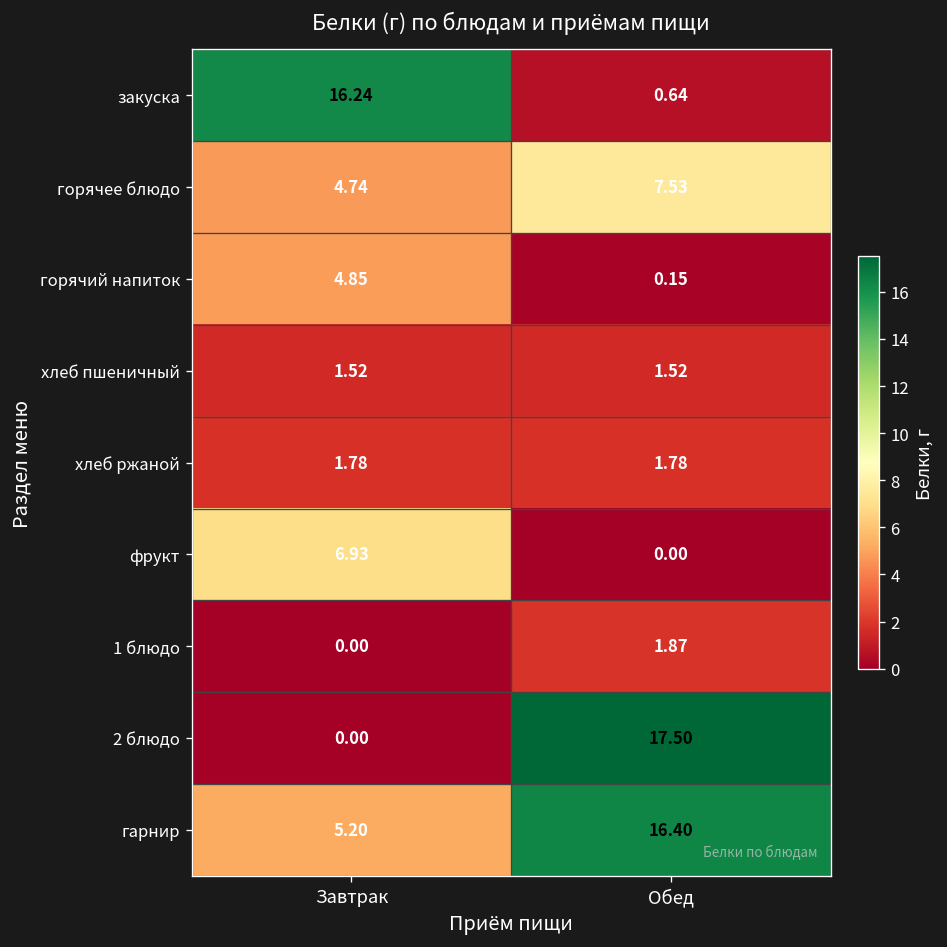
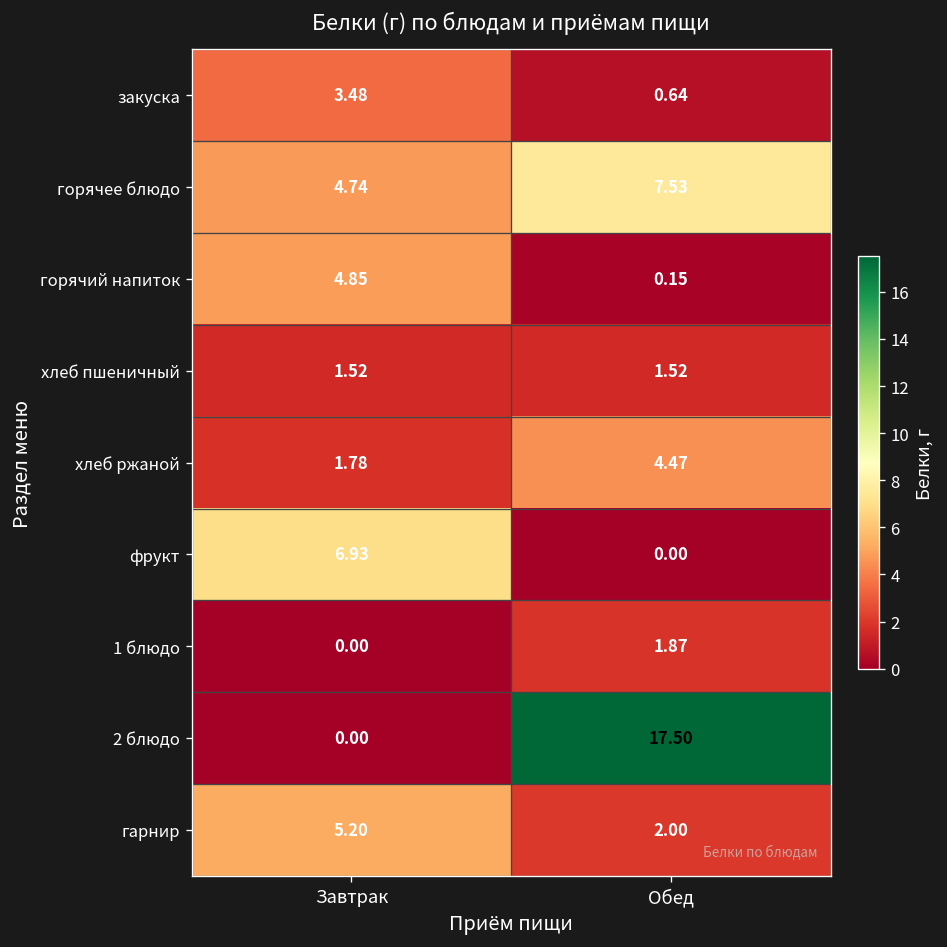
  {
    "закуска": {
-     "Завтрак": 16.24,
+     "Завтрак": 3.48,
      "Обед": 0.64
    },
    "горячее блюдо": {
      "Завтрак": 4.74,
      "Обед": 7.53
    },
    "горячий напиток": {
      "Завтрак": 4.85,
      "Обед": 0.15
    },
    "хлеб пшеничный": {
      "Завтрак": 1.52,
      "Обед": 1.52
    },
    "хлеб ржаной": {
      "Завтрак": 1.78,
-     "Обед": 1.78
+     "Обед": 4.47
    },
    "фрукт": {
      "Завтрак": 6.93,
      "Обед": 0.00
    },
    "1 блюдо": {
      "Завтрак": 0.00,
      "Обед": 1.87
    },
    "2 блюдо": {
      "Завтрак": 0.00,
      "Обед": 17.50
    },
    "гарнир": {
      "Завтрак": 5.20,
-     "Обед": 16.40
+     "Обед": 2.00
    }
  }
